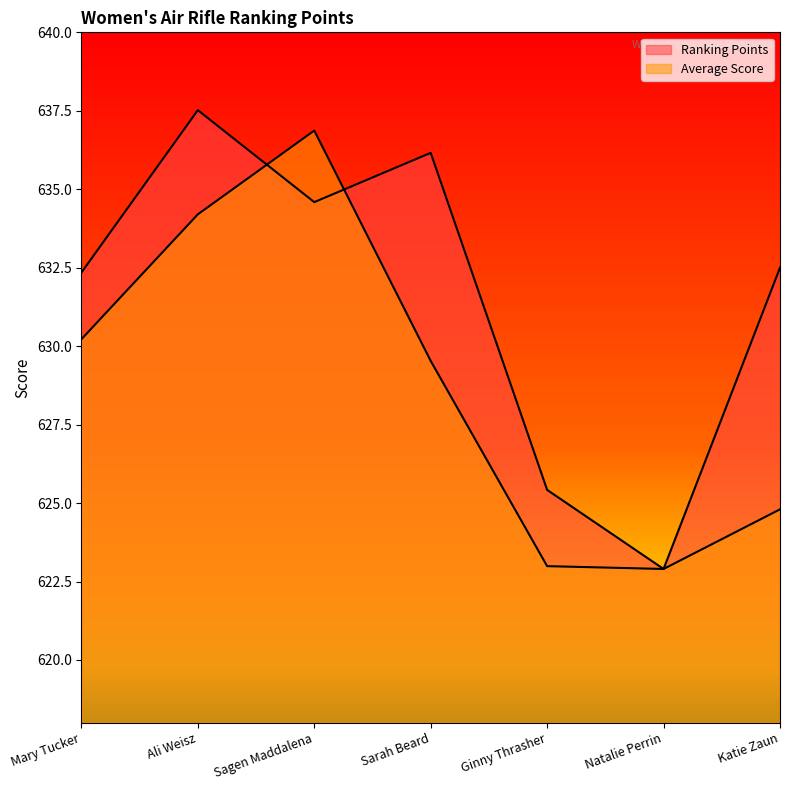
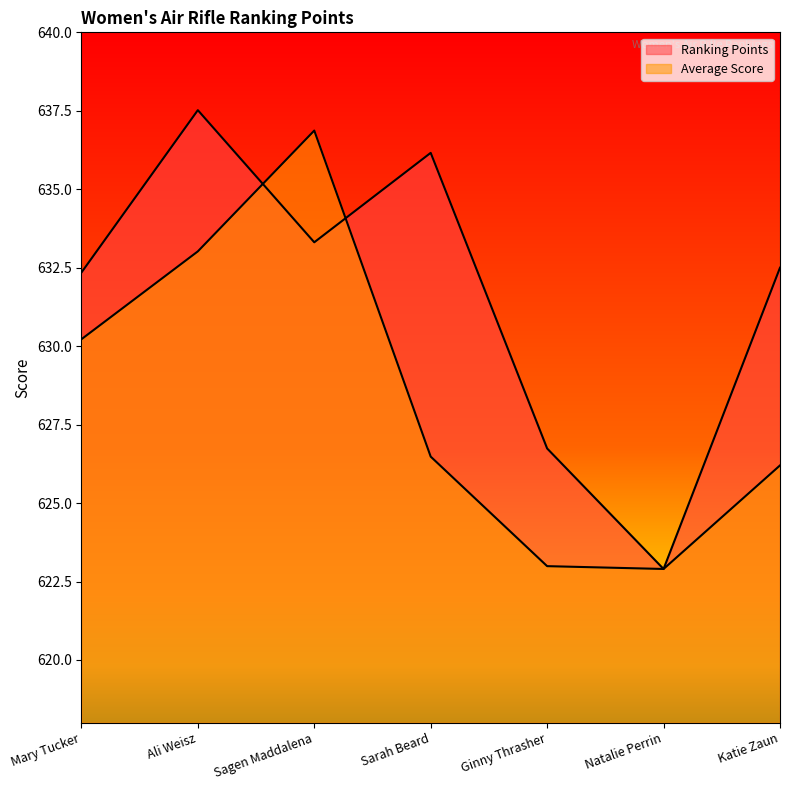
  {
    "Ranking Points": {
      "Mary Tucker": 632.3,
      "Ali Weisz": 637.5,
-     "Sagen Maddalena": 634.6,
+     "Sagen Maddalena": 633.3,
      "Sarah Beard": 636.2,
-     "Ginny Thrasher": 625.4,
+     "Ginny Thrasher": 626.7,
      "Katie Zaun": 632.5
    },
    "Average Score": {
      "Mary Tucker": 630.2,
-     "Ali Weisz": 634.2,
+     "Ali Weisz": 633.0,
      "Sagen Maddalena": 636.9,
-     "Sarah Beard": 629.5,
+     "Sarah Beard": 626.5,
      "Ginny Thrasher": 623.0,
-     "Katie Zaun": 624.8
+     "Katie Zaun": 626.2
    }
  }
